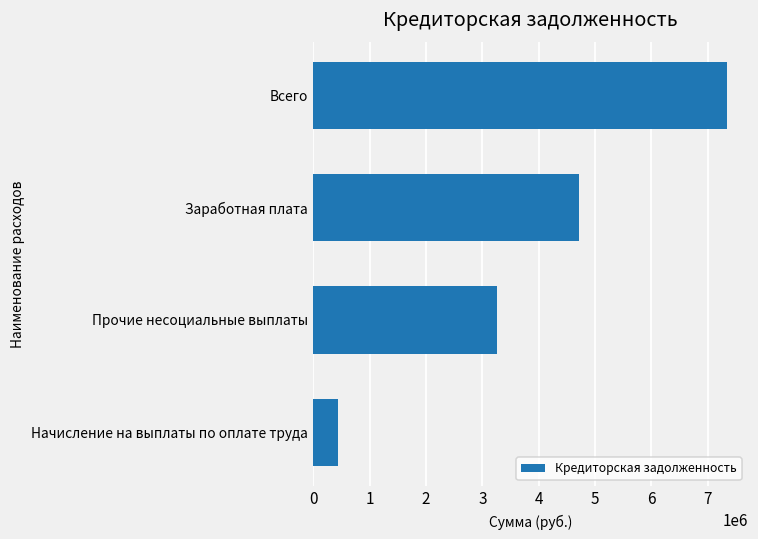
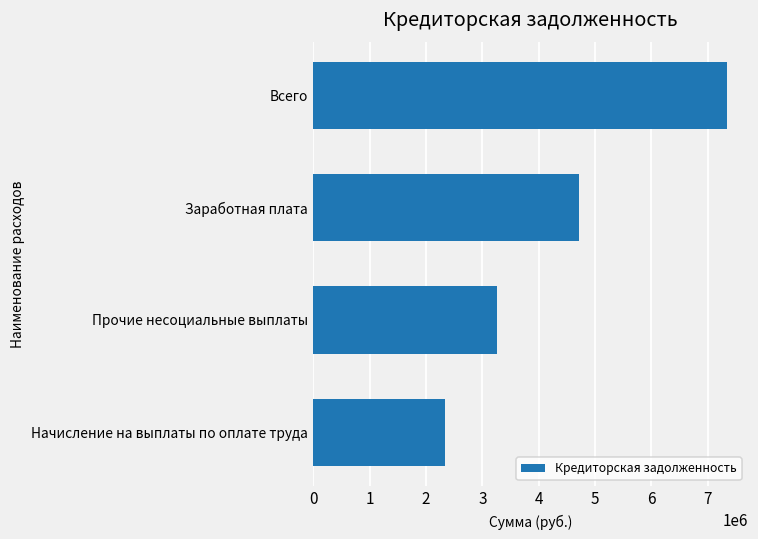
  {
    "Всего": 7300000,
    "Заработная плата": 4700000,
    "Прочие несоциальные выплаты": 3300000,
-   "Начисление на выплаты по оплате труда": 400000
+   "Начисление на выплаты по оплате труда": 2300000
  }
